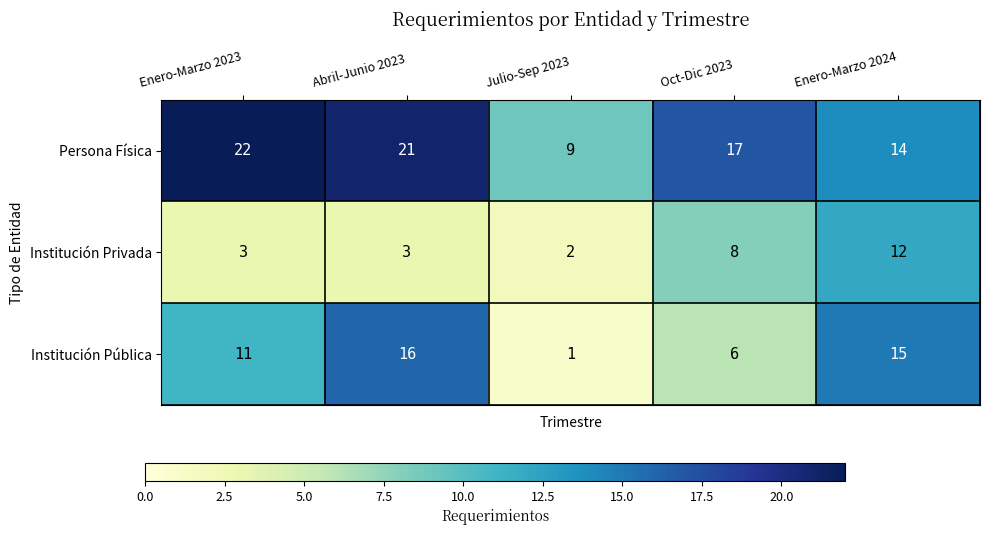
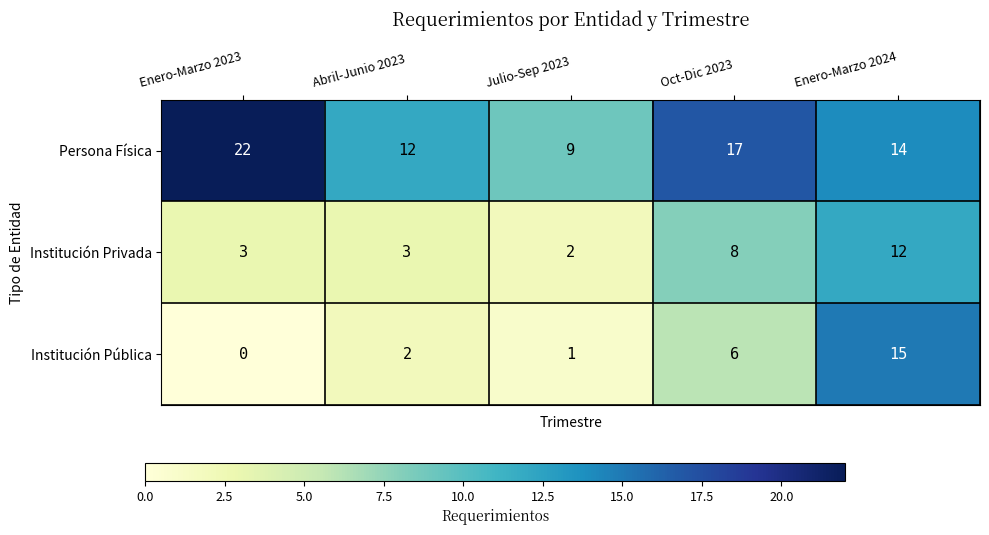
  {
    "Persona Física": {
      "Enero-Marzo 2023": 22,
-     "Abril-Junio 2023": 21,
+     "Abril-Junio 2023": 12,
      "Julio-Sep 2023": 9,
      "Oct-Dic 2023": 17,
      "Enero-Marzo 2024": 14
    },
    "Institución Privada": {
      "Enero-Marzo 2023": 3,
      "Abril-Junio 2023": 3,
      "Julio-Sep 2023": 2,
      "Oct-Dic 2023": 8,
      "Enero-Marzo 2024": 12
    },
    "Institución Pública": {
-     "Enero-Marzo 2023": 11,
-     "Abril-Junio 2023": 16,
+     "Enero-Marzo 2023": 0,
+     "Abril-Junio 2023": 2,
      "Julio-Sep 2023": 1,
      "Oct-Dic 2023": 6,
      "Enero-Marzo 2024": 15
    }
  }
